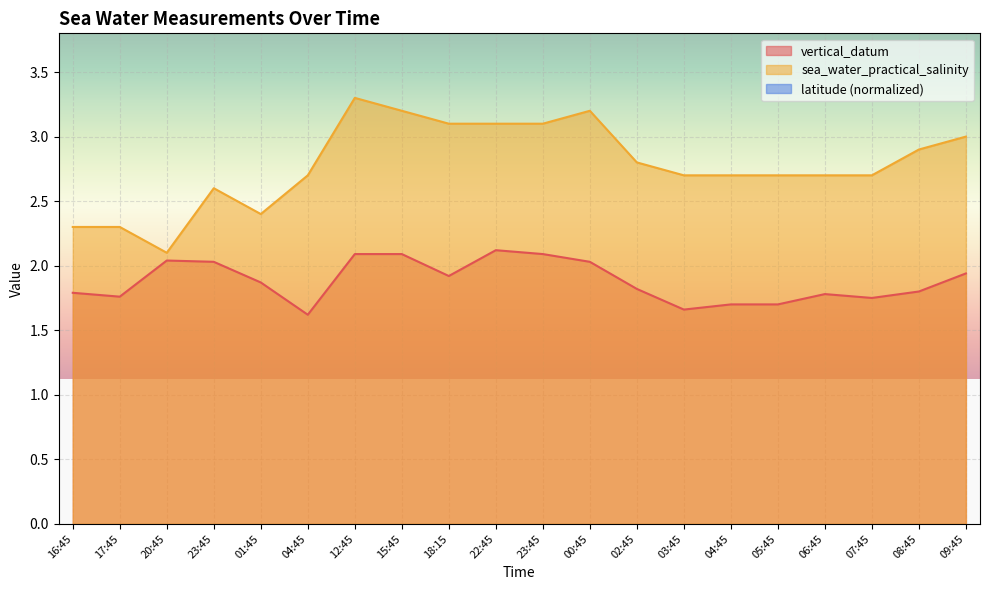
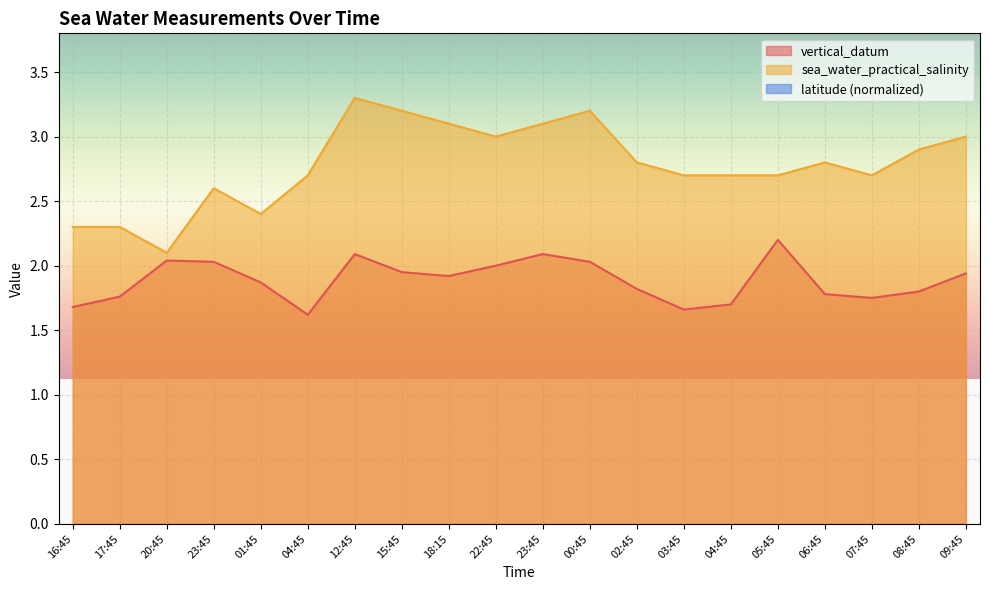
  {
    "vertical_datum": {
-     "16:45": 1.79,
+     "16:45": 1.68,
      "17:45": 1.76,
      "20:45": 2.04,
      "01:45": 1.87,
      "12:45": 2.09,
-     "15:45": 2.09,
+     "15:45": 1.95,
      "18:15": 1.92,
-     "22:45": 2.12,
+     "22:45": 2.00,
      "00:45": 2.03,
      "02:45": 1.82,
      "03:45": 1.66,
-     "05:45": 1.7,
+     "05:45": 2.2,
      "06:45": 1.78,
      "07:45": 1.75,
      "08:45": 1.80,
      "09:45": 1.94
    },
    "sea_water_practical_salinity": {
      "16:45": 2.3,
      "17:45": 2.3,
      "20:45": 2.1,
      "01:45": 2.4,
      "12:45": 3.3,
      "15:45": 3.2,
      "18:15": 3.1,
-     "22:45": 3.1,
+     "22:45": 3.0,
      "00:45": 3.2,
      "02:45": 2.8,
      "03:45": 2.7,
      "05:45": 2.7,
-     "06:45": 2.7,
+     "06:45": 2.8,
      "07:45": 2.7,
      "08:45": 2.9,
      "09:45": 3.0
    }
  }
